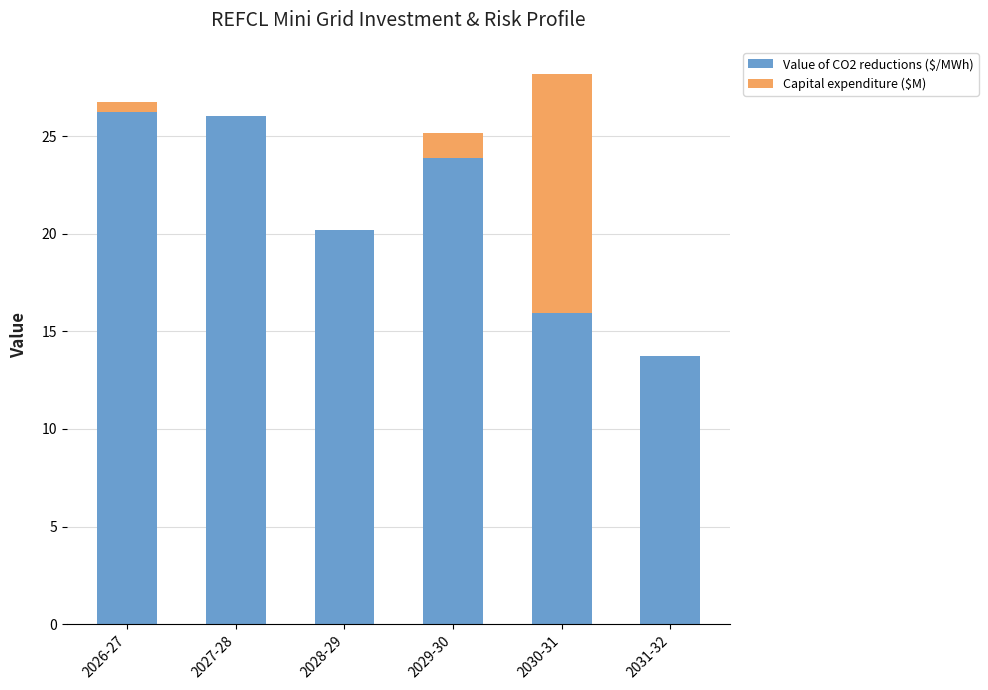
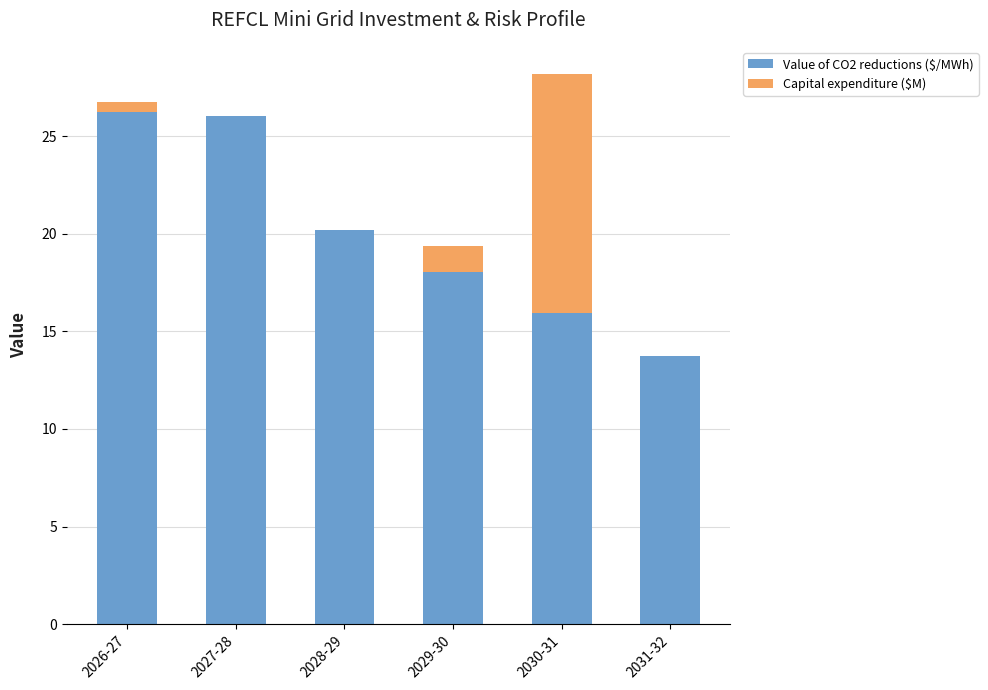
  {
    "Value of CO2 reductions ($/MWh)": {
      "2026-27": 26.2,
      "2027-28": 26.0,
      "2028-29": 20.2,
-     "2029-30": 23.9,
+     "2029-30": 18.1,
      "2030-31": 15.9,
      "2031-32": 13.7
    },
    "Capital expenditure ($M)": {
      "2026-27": 0.5,
      "2027-28": 0.0,
      "2028-29": 0.0,
      "2029-30": 1.3,
      "2030-31": 12.3,
      "2031-32": 0.0
    }
  }
